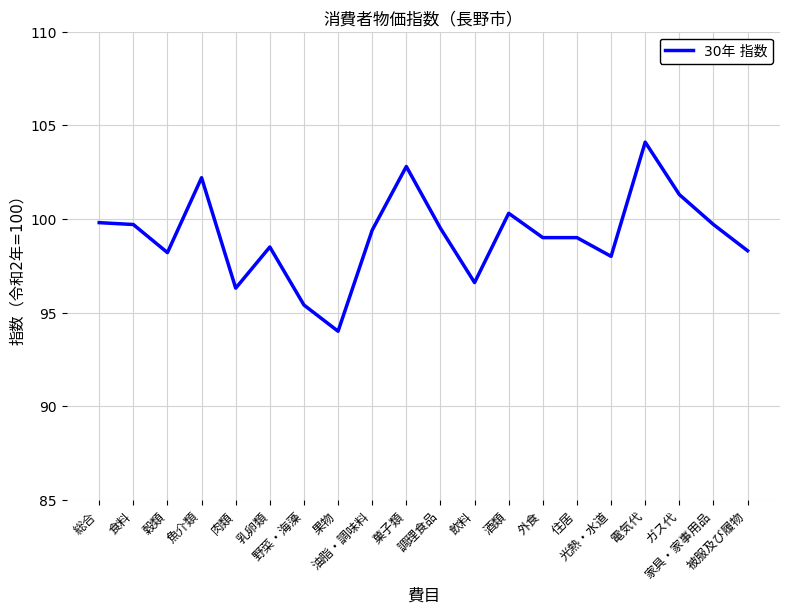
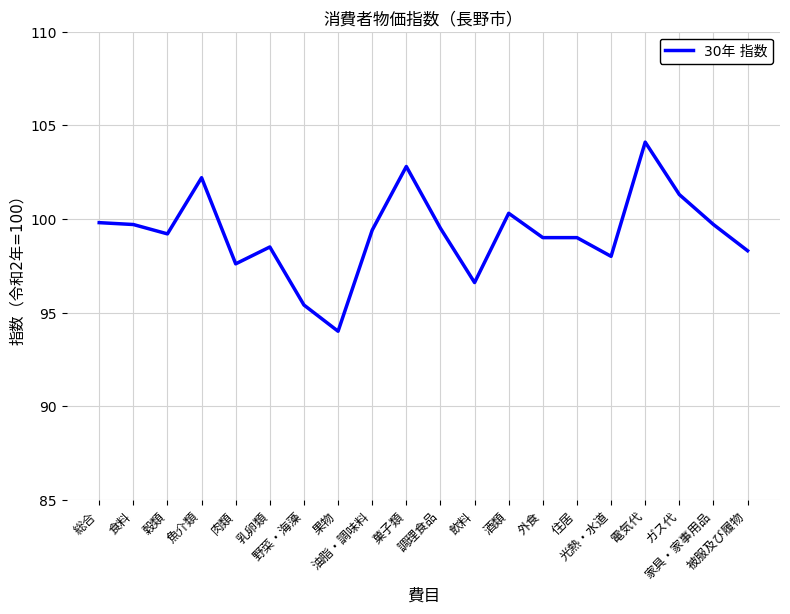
  {
    "総合": 99.8,
    "食料": 99.7,
-   "穀類": 98.2,
+   "穀類": 99.2,
    "魚介類": 102.2,
-   "肉類": 96.3,
+   "肉類": 97.6,
    "乳卵類": 98.5,
    "野菜・海藻": 95.4,
    "果物": 94.0,
    "油脂・調味料": 99.4,
    "菓子類": 102.8,
    "調理食品": 99.5,
    "飲料": 96.6,
    "酒類": 100.3,
    "外食": 99.0,
    "住居": 99.0,
    "光熱・水道": 98.0,
    "電気代": 104.1,
    "ガス代": 101.3,
    "家具・家事用品": 99.7,
    "被服及び履物": 98.3
  }
